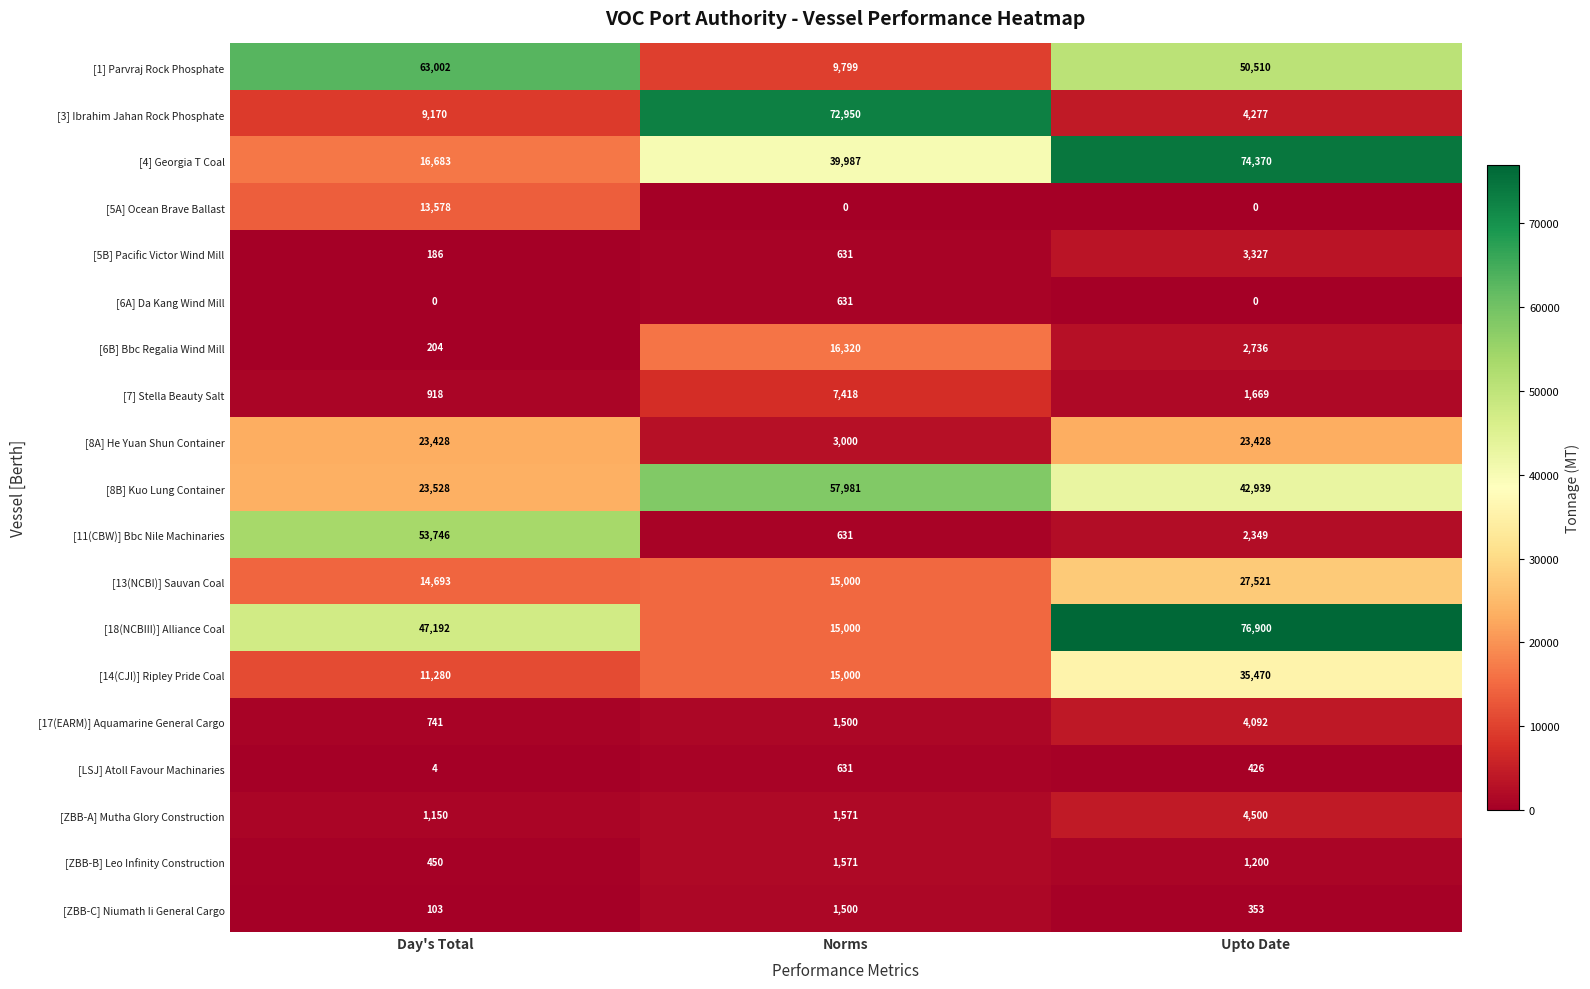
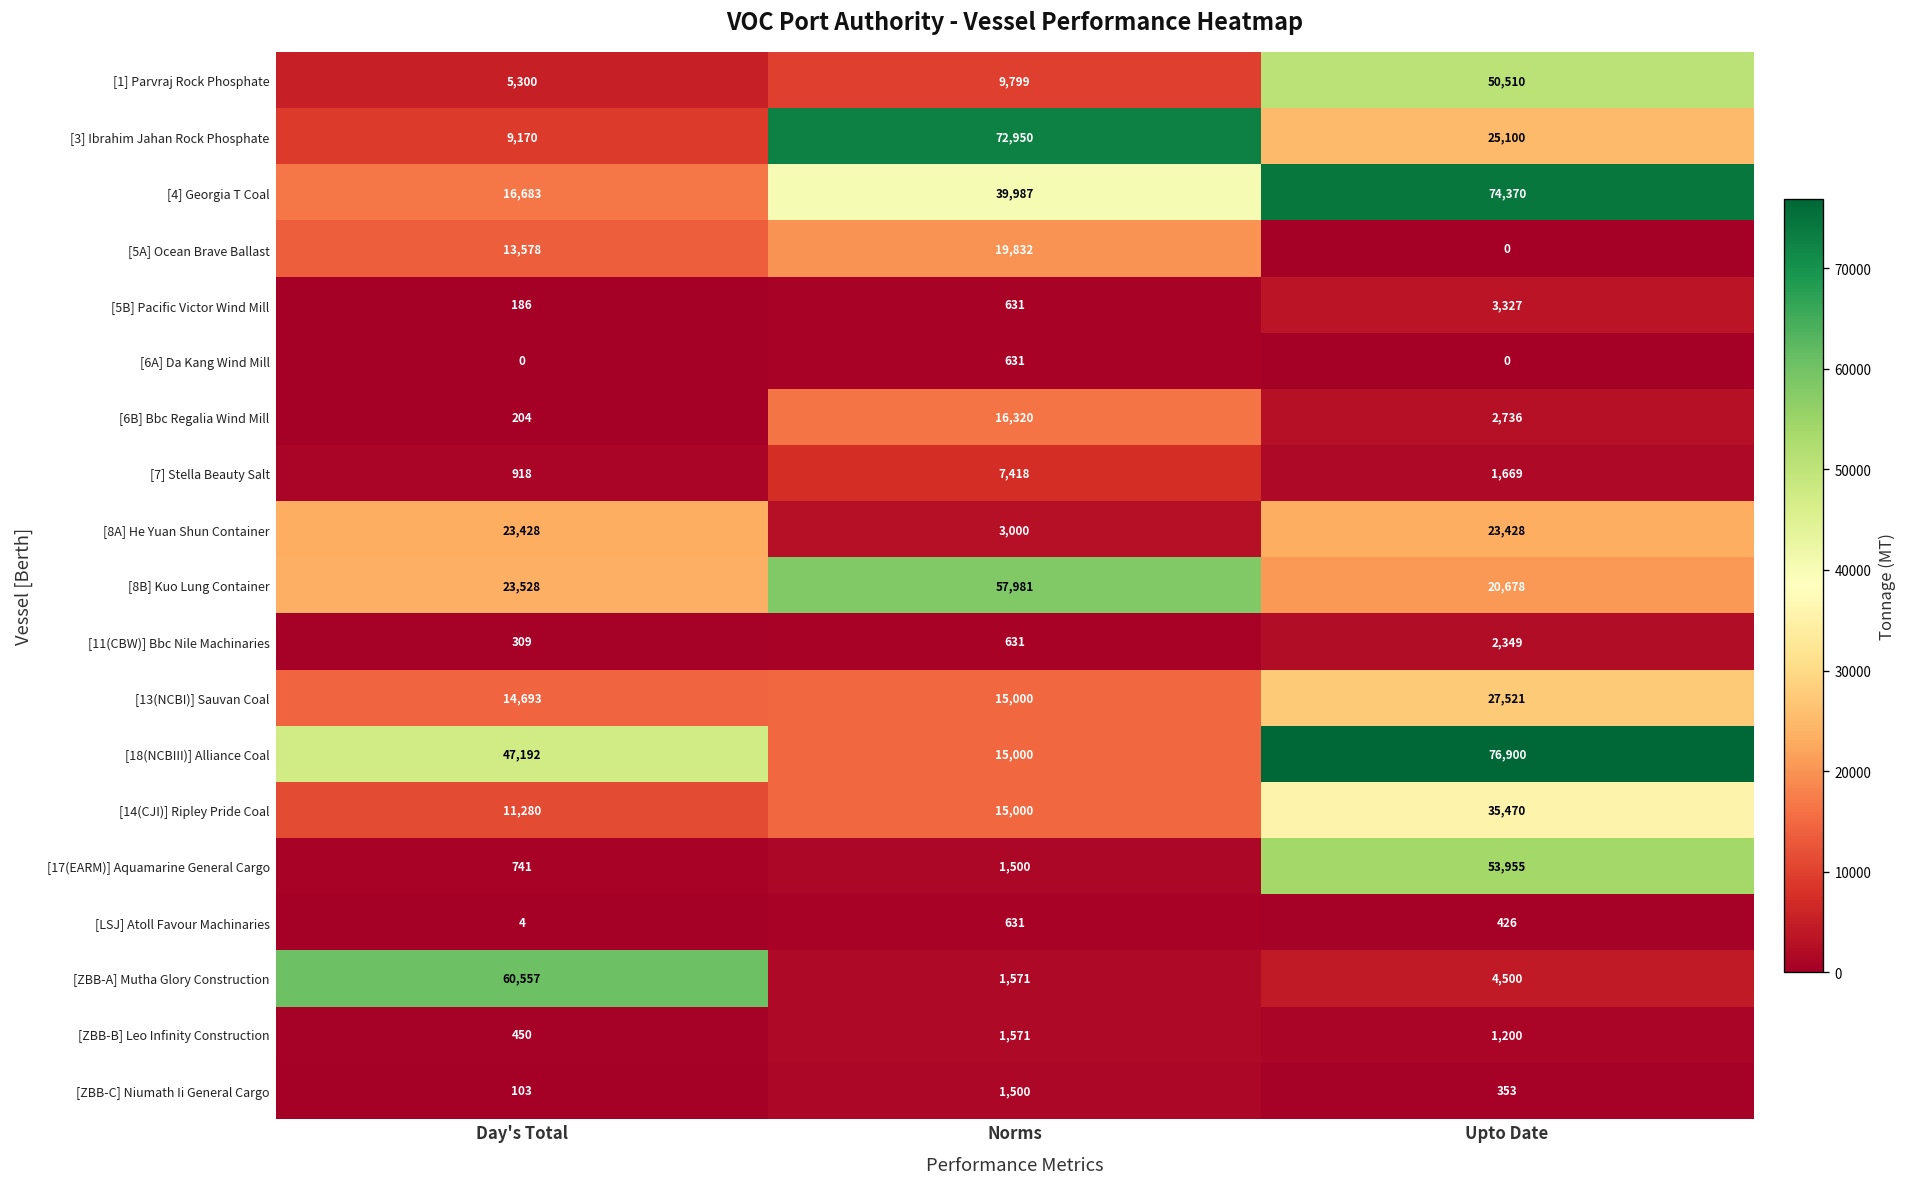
  {
    "[1] Parvraj Rock Phosphate": {
-     "Day's Total": "63,002",
+     "Day's Total": "5,300",
      "Norms": "9,799",
      "Upto Date": "50,510"
    },
    "[3] Ibrahim Jahan Rock Phosphate": {
      "Day's Total": "9,170",
      "Norms": "72,950",
-     "Upto Date": "4,277"
+     "Upto Date": "25,100"
    },
    "[4] Georgia T Coal": {
      "Day's Total": "16,683",
      "Norms": "39,987",
      "Upto Date": "74,370"
    },
    "[5A] Ocean Brave Ballast": {
      "Day's Total": "13,578",
-     "Norms": "0",
+     "Norms": "19,832",
      "Upto Date": "0"
    },
    "[5B] Pacific Victor Wind Mill": {
      "Day's Total": "186",
      "Norms": "631",
      "Upto Date": "3,327"
    },
    "[6A] Da Kang Wind Mill": {
      "Day's Total": "0",
      "Norms": "631",
      "Upto Date": "0"
    },
    "[6B] Bbc Regalia Wind Mill": {
      "Day's Total": "204",
      "Norms": "16,320",
      "Upto Date": "2,736"
    },
    "[7] Stella Beauty Salt": {
      "Day's Total": "918",
      "Norms": "7,418",
      "Upto Date": "1,669"
    },
    "[8A] He Yuan Shun Container": {
      "Day's Total": "23,428",
      "Norms": "3,000",
      "Upto Date": "23,428"
    },
    "[8B] Kuo Lung Container": {
      "Day's Total": "23,528",
      "Norms": "57,981",
-     "Upto Date": "42,939"
+     "Upto Date": "20,678"
    },
    "[11(CBW)] Bbc Nile Machinaries": {
-     "Day's Total": "53,746",
+     "Day's Total": "309",
      "Norms": "631",
      "Upto Date": "2,349"
    },
    "[13(NCBI)] Sauvan Coal": {
      "Day's Total": "14,693",
      "Norms": "15,000",
      "Upto Date": "27,521"
    },
    "[18(NCBIII)] Alliance Coal": {
      "Day's Total": "47,192",
      "Norms": "15,000",
      "Upto Date": "76,900"
    },
    "[14(CJI)] Ripley Pride Coal": {
      "Day's Total": "11,280",
      "Norms": "15,000",
      "Upto Date": "35,470"
    },
    "[17(EARM)] Aquamarine General Cargo": {
      "Day's Total": "741",
      "Norms": "1,500",
-     "Upto Date": "4,092"
+     "Upto Date": "53,955"
    },
    "[LSJ] Atoll Favour Machinaries": {
      "Day's Total": "4",
      "Norms": "631",
      "Upto Date": "426"
    },
    "[ZBB-A] Mutha Glory Construction": {
-     "Day's Total": "1,150",
+     "Day's Total": "60,557",
      "Norms": "1,571",
      "Upto Date": "4,500"
    },
    "[ZBB-B] Leo Infinity Construction": {
      "Day's Total": "450",
      "Norms": "1,571",
      "Upto Date": "1,200"
    },
    "[ZBB-C] Niumath Ii General Cargo": {
      "Day's Total": "103",
      "Norms": "1,500",
      "Upto Date": "353"
    }
  }
